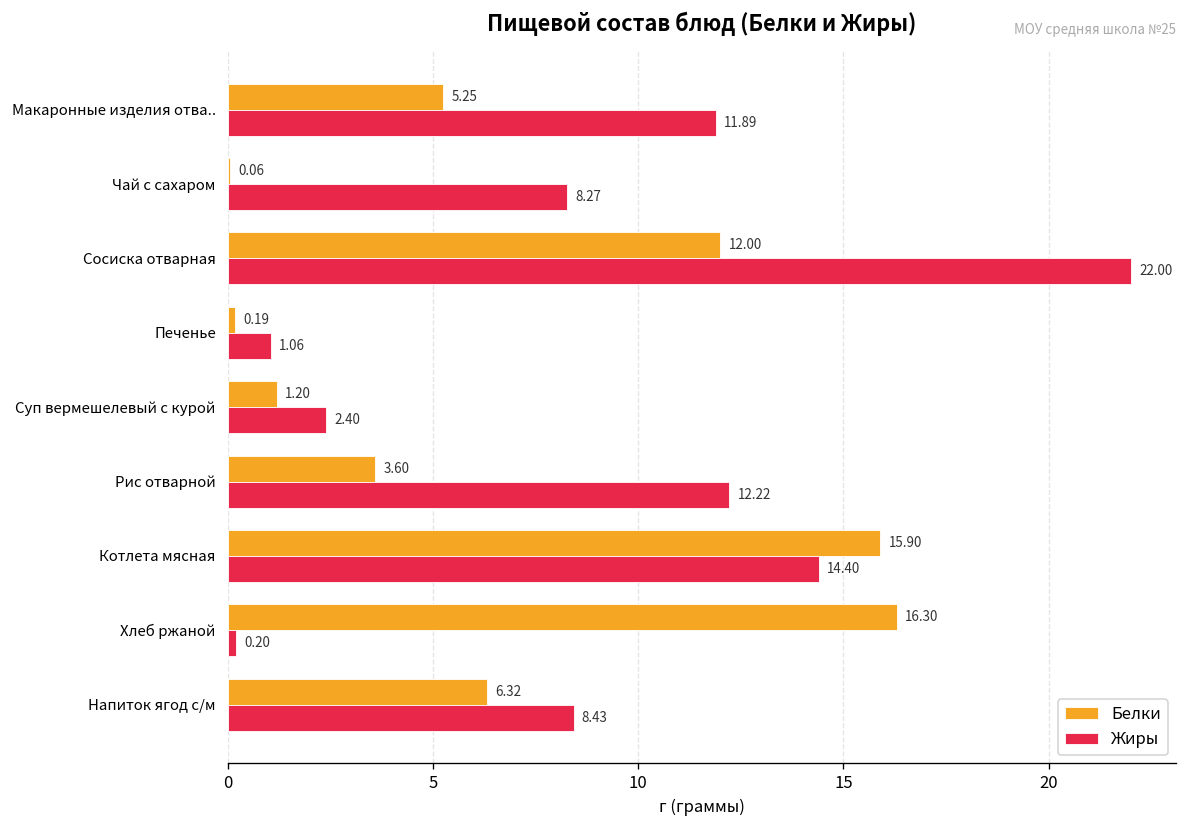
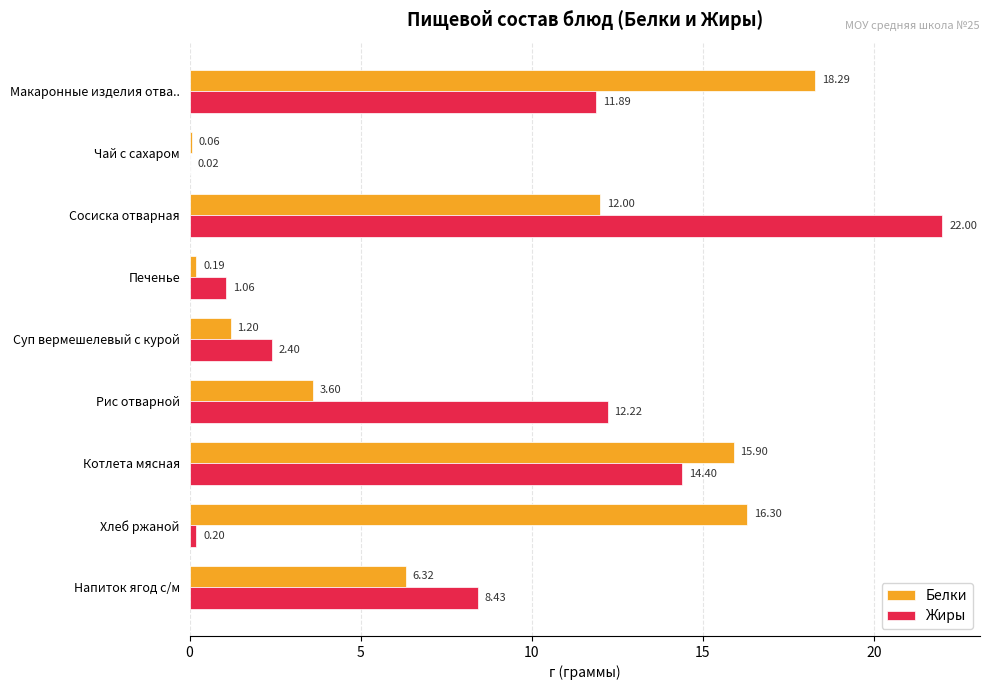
  {
    "Белки": {
-     "Макаронные изделия отва..": 5.25,
+     "Макаронные изделия отва..": 18.29,
      "Чай с сахаром": 0.06,
      "Сосиска отварная": 12.00,
      "Печенье": 0.19,
      "Суп вермешелевый с курой": 1.20,
      "Рис отварной": 3.60,
      "Котлета мясная": 15.90,
      "Хлеб ржаной": 16.30,
      "Напиток ягод с/м": 6.32
    },
    "Жиры": {
      "Макаронные изделия отва..": 11.89,
-     "Чай с сахаром": 8.27,
+     "Чай с сахаром": 0.02,
      "Сосиска отварная": 22.00,
      "Печенье": 1.06,
      "Суп вермешелевый с курой": 2.40,
      "Рис отварной": 12.22,
      "Котлета мясная": 14.40,
      "Хлеб ржаной": 0.20,
      "Напиток ягод с/м": 8.43
    }
  }
